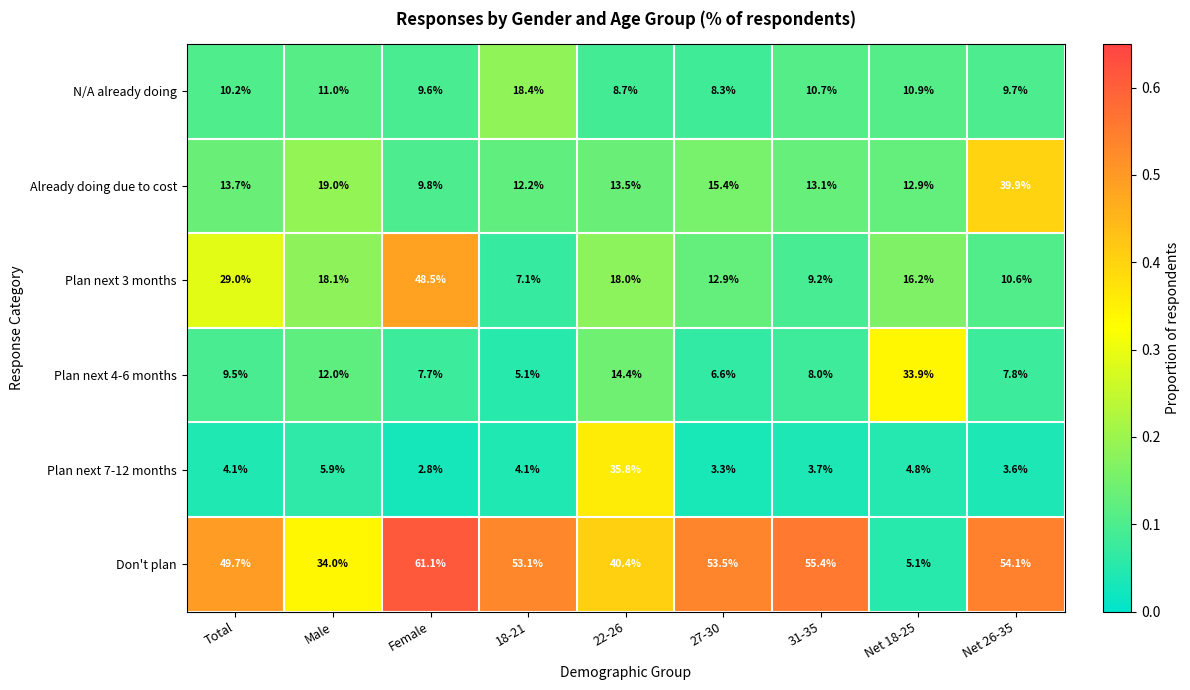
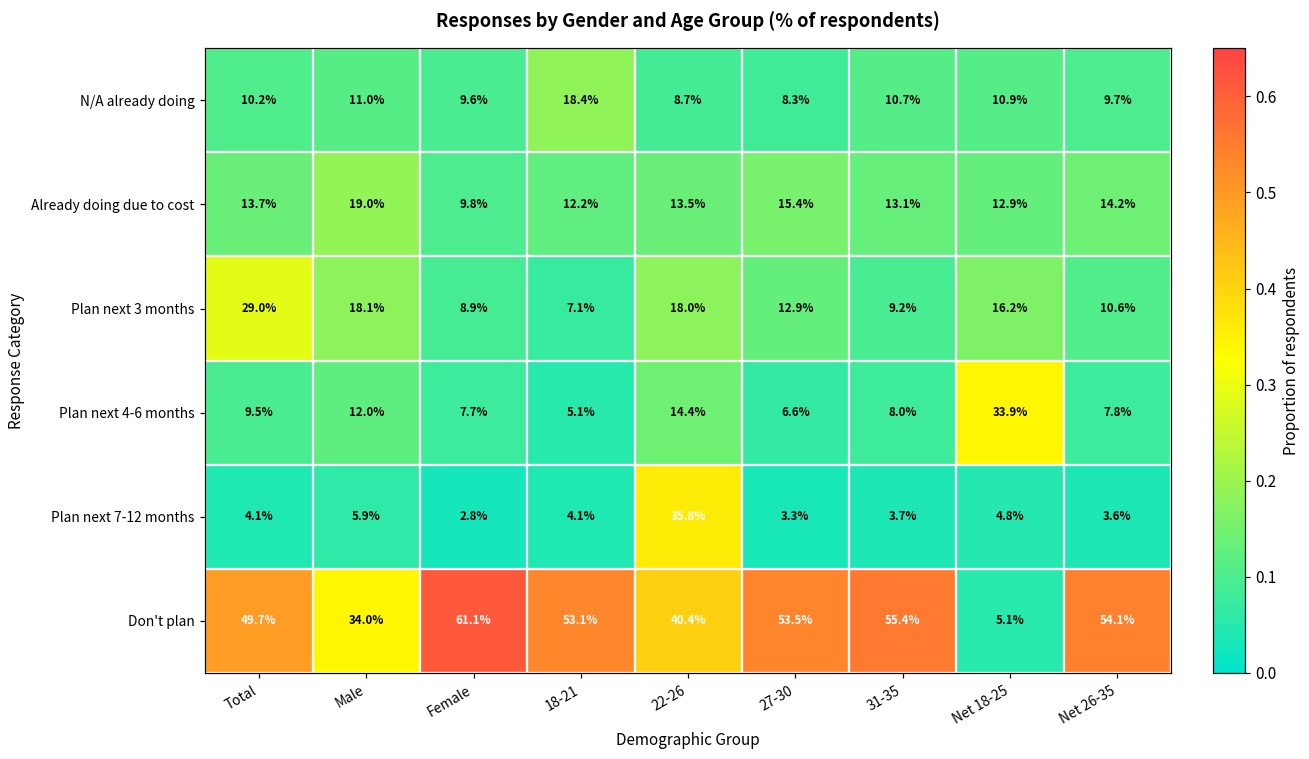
  {
    "N/A already doing": {
      "Total": "10.2%",
      "Male": "11.0%",
      "Female": "9.6%",
      "18-21": "18.4%",
      "22-26": "8.7%",
      "27-30": "8.3%",
      "31-35": "10.7%",
      "Net 18-25": "10.9%",
      "Net 26-35": "9.7%"
    },
    "Already doing due to cost": {
      "Total": "13.7%",
      "Male": "19.0%",
      "Female": "9.8%",
      "18-21": "12.2%",
      "22-26": "13.5%",
      "27-30": "15.4%",
      "31-35": "13.1%",
      "Net 18-25": "12.9%",
-     "Net 26-35": "39.9%"
+     "Net 26-35": "14.2%"
    },
    "Plan next 3 months": {
      "Total": "29.0%",
      "Male": "18.1%",
-     "Female": "48.5%",
+     "Female": "8.9%",
      "18-21": "7.1%",
      "22-26": "18.0%",
      "27-30": "12.9%",
      "31-35": "9.2%",
      "Net 18-25": "16.2%",
      "Net 26-35": "10.6%"
    },
    "Plan next 4-6 months": {
      "Total": "9.5%",
      "Male": "12.0%",
      "Female": "7.7%",
      "18-21": "5.1%",
      "22-26": "14.4%",
      "27-30": "6.6%",
      "31-35": "8.0%",
      "Net 18-25": "33.9%",
      "Net 26-35": "7.8%"
    },
    "Plan next 7-12 months": {
      "Total": "4.1%",
      "Male": "5.9%",
      "Female": "2.8%",
      "18-21": "4.1%",
      "22-26": "35.8%",
      "27-30": "3.3%",
      "31-35": "3.7%",
      "Net 18-25": "4.8%",
      "Net 26-35": "3.6%"
    },
    "Don't plan": {
      "Total": "49.7%",
      "Male": "34.0%",
      "Female": "61.1%",
      "18-21": "53.1%",
      "22-26": "40.4%",
      "27-30": "53.5%",
      "31-35": "55.4%",
      "Net 18-25": "5.1%",
      "Net 26-35": "54.1%"
    }
  }
